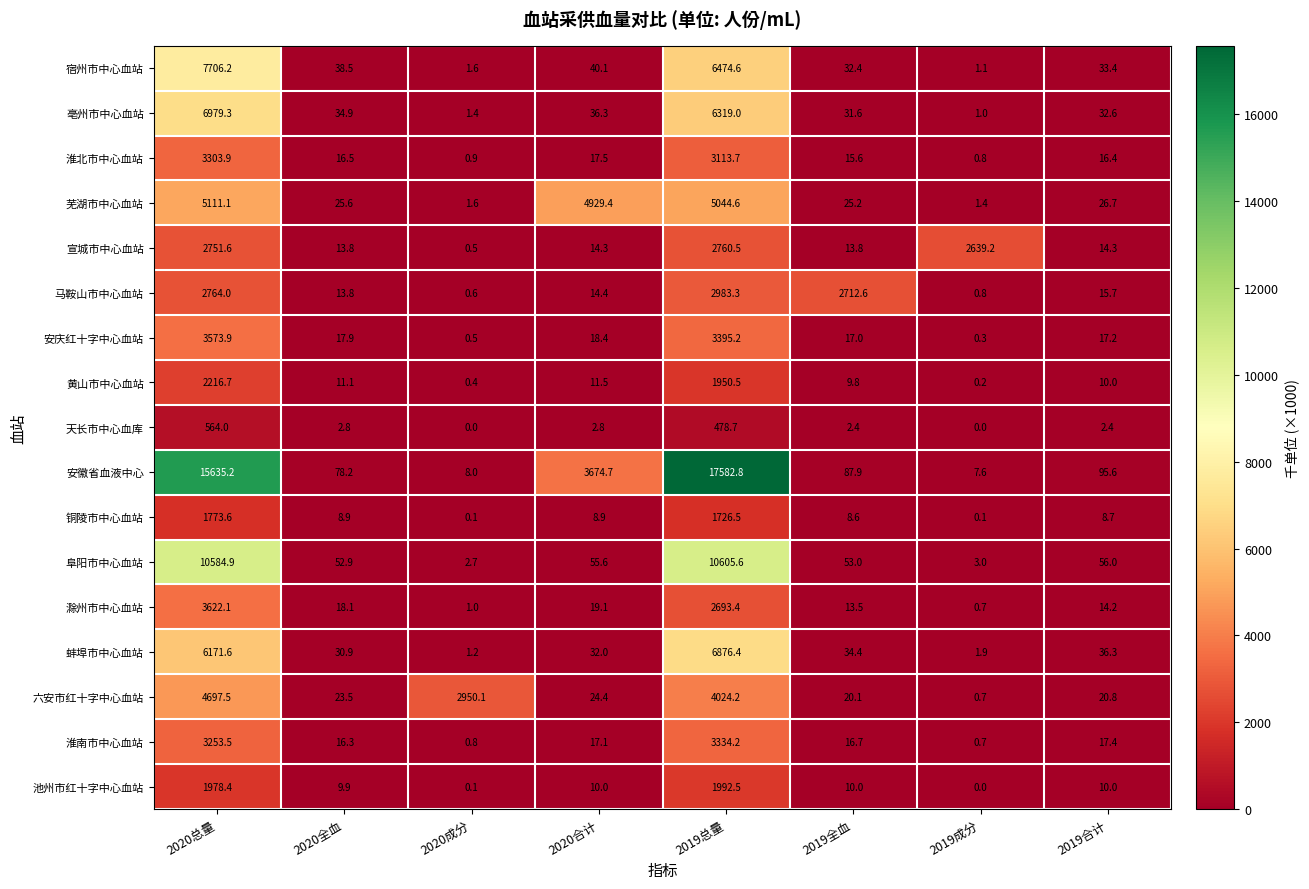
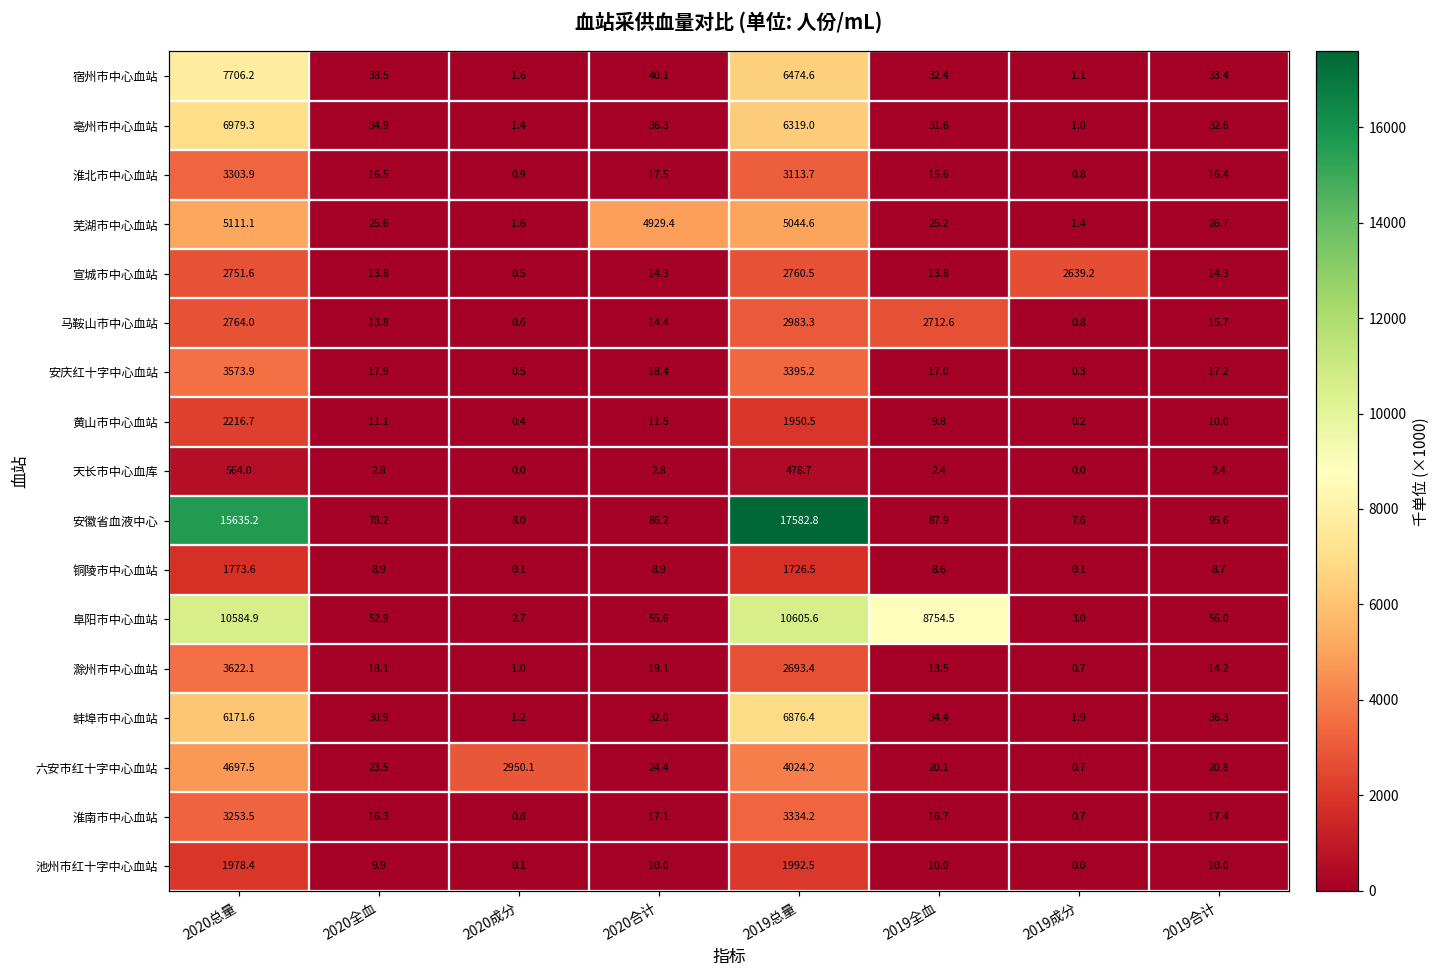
  {
    "宿州市中心血站": {
      "2020总量": 7706.2,
      "2020全血": 38.5,
      "2020成分": 1.6,
      "2020合计": 40.1,
      "2019总量": 6474.6,
      "2019全血": 32.4,
      "2019成分": 1.1,
      "2019合计": 33.4
    },
    "亳州市中心血站": {
      "2020总量": 6979.3,
      "2020全血": 34.9,
      "2020成分": 1.4,
      "2020合计": 36.3,
      "2019总量": 6319.0,
      "2019全血": 31.6,
      "2019成分": 1.0,
      "2019合计": 32.6
    },
    "淮北市中心血站": {
      "2020总量": 3303.9,
      "2020全血": 16.5,
      "2020成分": 0.9,
      "2020合计": 17.5,
      "2019总量": 3113.7,
      "2019全血": 15.6,
      "2019成分": 0.8,
      "2019合计": 16.4
    },
    "芜湖市中心血站": {
      "2020总量": 5111.1,
      "2020全血": 25.6,
      "2020成分": 1.6,
      "2020合计": 4929.4,
      "2019总量": 5044.6,
      "2019全血": 25.2,
      "2019成分": 1.4,
      "2019合计": 26.7
    },
    "宣城市中心血站": {
      "2020总量": 2751.6,
      "2020全血": 13.8,
      "2020成分": 0.5,
      "2020合计": 14.3,
      "2019总量": 2760.5,
      "2019全血": 13.8,
      "2019成分": 2639.2,
      "2019合计": 14.3
    },
    "马鞍山市中心血站": {
      "2020总量": 2764.0,
      "2020全血": 13.8,
      "2020成分": 0.6,
      "2020合计": 14.4,
      "2019总量": 2983.3,
      "2019全血": 2712.6,
      "2019成分": 0.8,
      "2019合计": 15.7
    },
    "安庆红十字中心血站": {
      "2020总量": 3573.9,
      "2020全血": 17.9,
      "2020成分": 0.5,
      "2020合计": 18.4,
      "2019总量": 3395.2,
      "2019全血": 17.0,
      "2019成分": 0.3,
      "2019合计": 17.2
    },
    "黄山市中心血站": {
      "2020总量": 2216.7,
      "2020全血": 11.1,
      "2020成分": 0.4,
      "2020合计": 11.5,
      "2019总量": 1950.5,
      "2019全血": 9.8,
      "2019成分": 0.2,
      "2019合计": 10.0
    },
    "天长市中心血库": {
      "2020总量": 564.0,
      "2020全血": 2.8,
      "2020成分": 0.0,
      "2020合计": 2.8,
      "2019总量": 478.7,
      "2019全血": 2.4,
      "2019成分": 0.0,
      "2019合计": 2.4
    },
    "安徽省血液中心": {
      "2020总量": 15635.2,
      "2020全血": 78.2,
      "2020成分": 8.0,
-     "2020合计": 3674.7,
+     "2020合计": 86.2,
      "2019总量": 17582.8,
      "2019全血": 87.9,
      "2019成分": 7.6,
      "2019合计": 95.6
    },
    "铜陵市中心血站": {
      "2020总量": 1773.6,
      "2020全血": 8.9,
      "2020成分": 0.1,
      "2020合计": 8.9,
      "2019总量": 1726.5,
      "2019全血": 8.6,
      "2019成分": 0.1,
      "2019合计": 8.7
    },
    "阜阳市中心血站": {
      "2020总量": 10584.9,
      "2020全血": 52.9,
      "2020成分": 2.7,
      "2020合计": 55.6,
      "2019总量": 10605.6,
-     "2019全血": 53.0,
+     "2019全血": 8754.5,
      "2019成分": 3.0,
      "2019合计": 56.0
    },
    "滁州市中心血站": {
      "2020总量": 3622.1,
      "2020全血": 18.1,
      "2020成分": 1.0,
      "2020合计": 19.1,
      "2019总量": 2693.4,
      "2019全血": 13.5,
      "2019成分": 0.7,
      "2019合计": 14.2
    },
    "蚌埠市中心血站": {
      "2020总量": 6171.6,
      "2020全血": 30.9,
      "2020成分": 1.2,
      "2020合计": 32.0,
      "2019总量": 6876.4,
      "2019全血": 34.4,
      "2019成分": 1.9,
      "2019合计": 36.3
    },
    "六安市红十字中心血站": {
      "2020总量": 4697.5,
      "2020全血": 23.5,
      "2020成分": 2950.1,
      "2020合计": 24.4,
      "2019总量": 4024.2,
      "2019全血": 20.1,
      "2019成分": 0.7,
      "2019合计": 20.8
    },
    "淮南市中心血站": {
      "2020总量": 3253.5,
      "2020全血": 16.3,
      "2020成分": 0.8,
      "2020合计": 17.1,
      "2019总量": 3334.2,
      "2019全血": 16.7,
      "2019成分": 0.7,
      "2019合计": 17.4
    },
    "池州市红十字中心血站": {
      "2020总量": 1978.4,
      "2020全血": 9.9,
      "2020成分": 0.1,
      "2020合计": 10.0,
      "2019总量": 1992.5,
      "2019全血": 10.0,
      "2019成分": 0.0,
      "2019合计": 10.0
    }
  }
